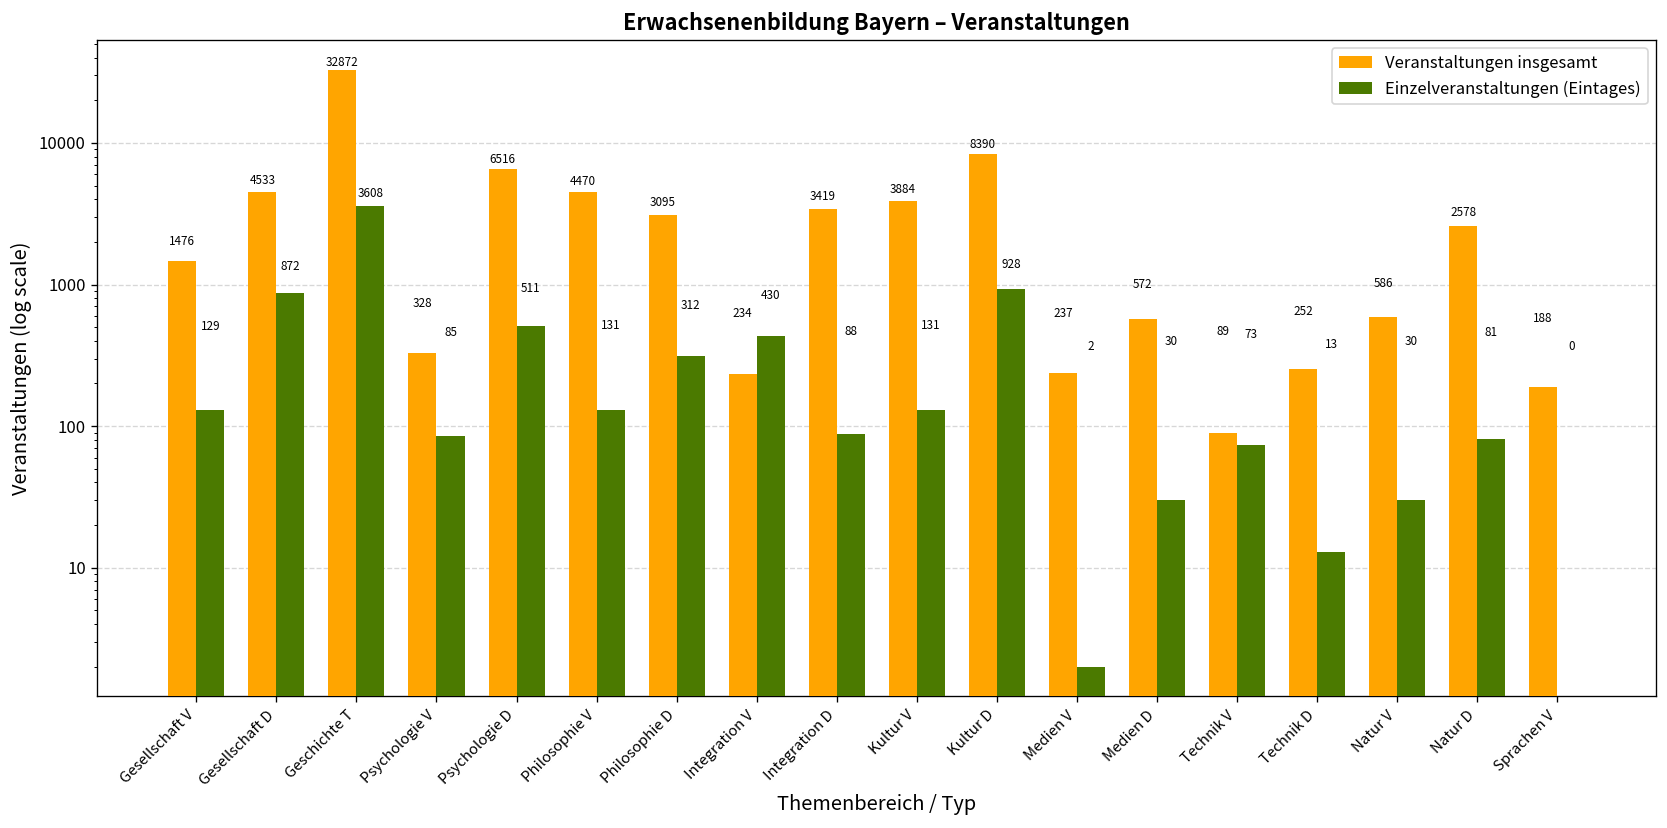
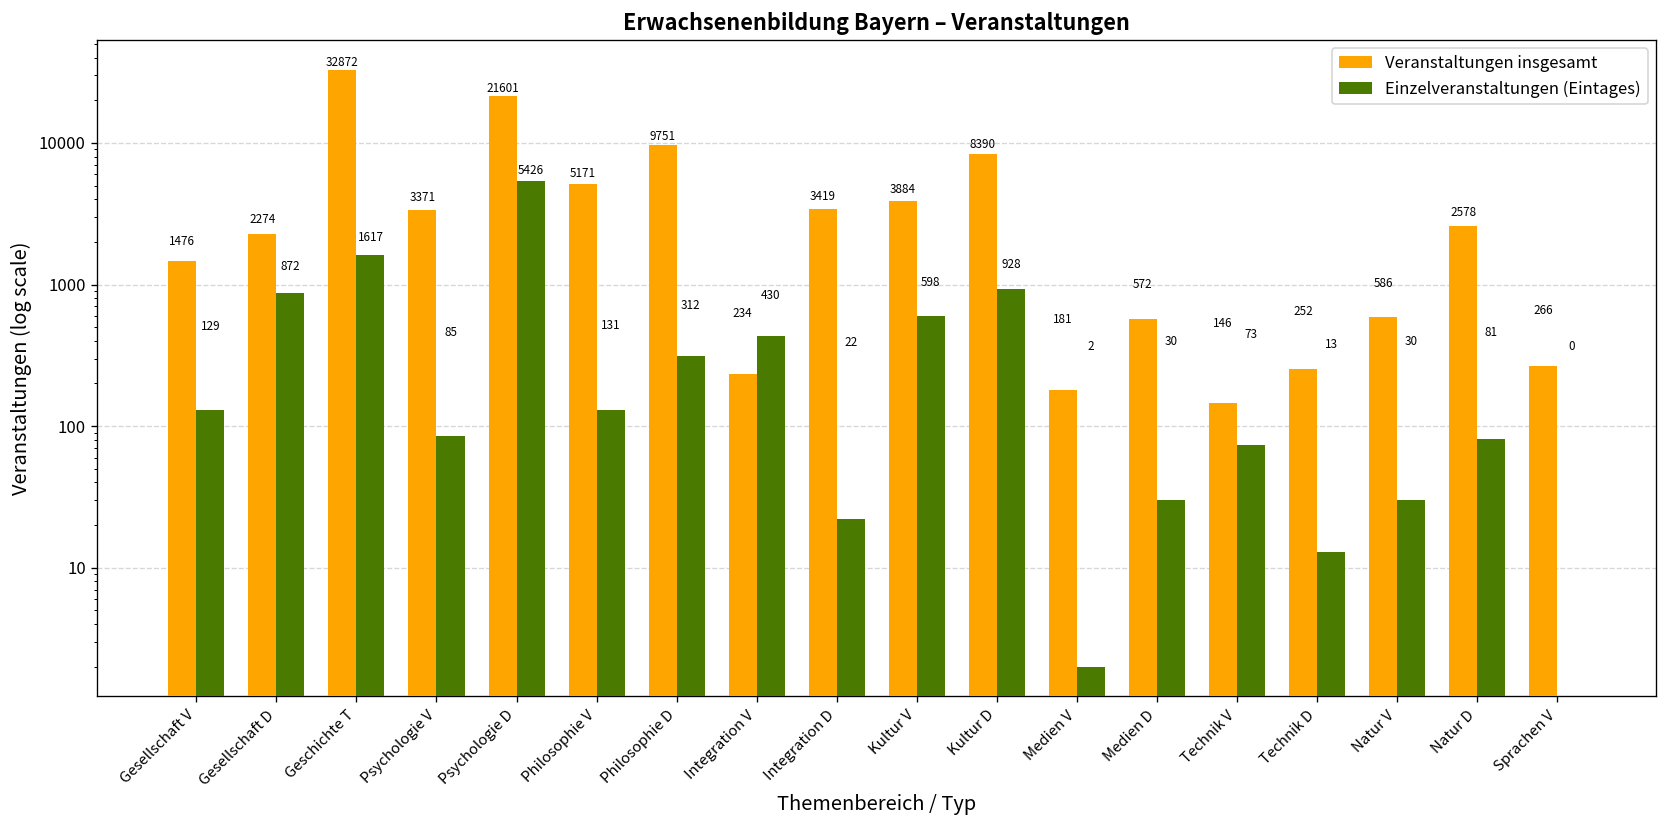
  {
    "Veranstaltungen insgesamt": {
      "Gesellschaft V": 1476,
-     "Gesellschaft D": 4533,
+     "Gesellschaft D": 2274,
      "Geschichte T": 32872,
-     "Psychologie V": 328,
-     "Psychologie D": 6516,
-     "Philosophie V": 4470,
-     "Philosophie D": 3095,
+     "Psychologie V": 3371,
+     "Psychologie D": 21601,
+     "Philosophie V": 5171,
+     "Philosophie D": 9751,
      "Integration D": 3419,
      "Kultur V": 3884,
      "Kultur D": 8390,
-     "Medien V": 237,
+     "Medien V": 181,
      "Medien D": 572,
-     "Technik V": 89,
+     "Technik V": 146,
      "Natur V": 586,
      "Natur D": 2578,
-     "Sprachen V": 188
+     "Sprachen V": 266
    },
    "Einzelveranstaltungen (Eintages)": {
      "Gesellschaft D": 872,
-     "Geschichte T": 3608,
-     "Psychologie D": 511,
-     "Integration D": 88,
-     "Kultur V": 131,
+     "Geschichte T": 1617,
+     "Psychologie D": 5426,
+     "Integration D": 22,
+     "Kultur V": 598,
      "Kultur D": 928
    }
  }
